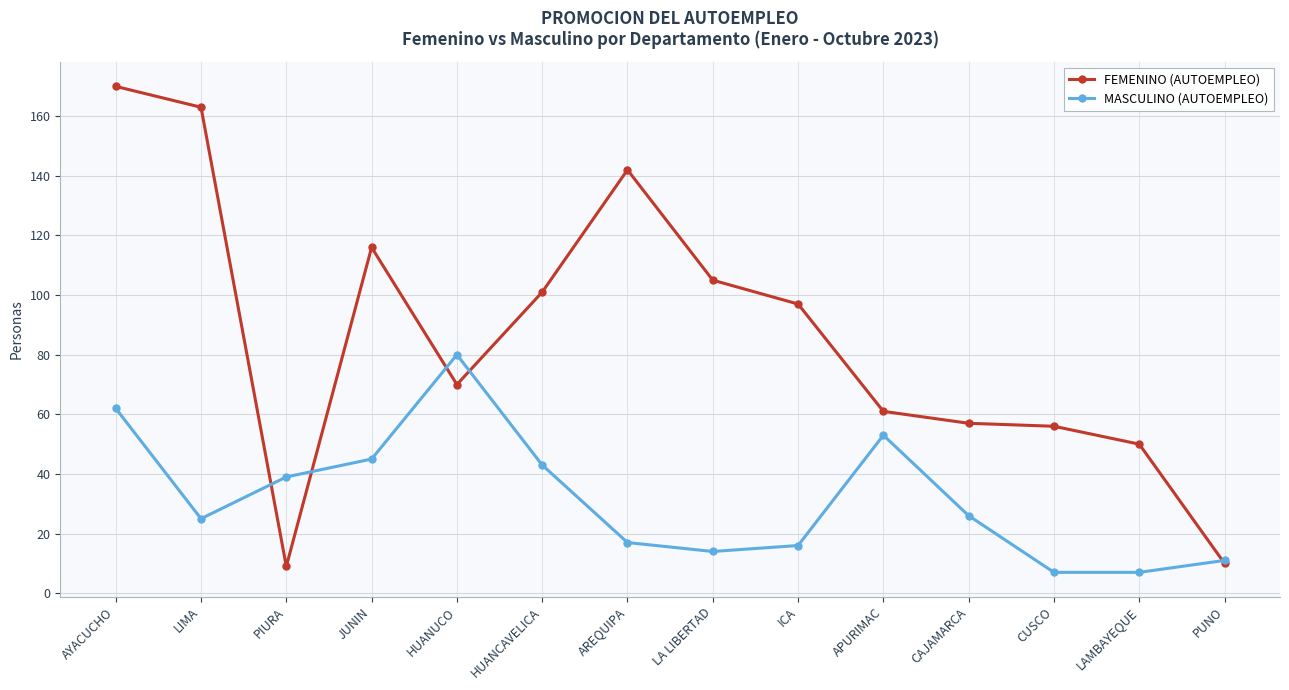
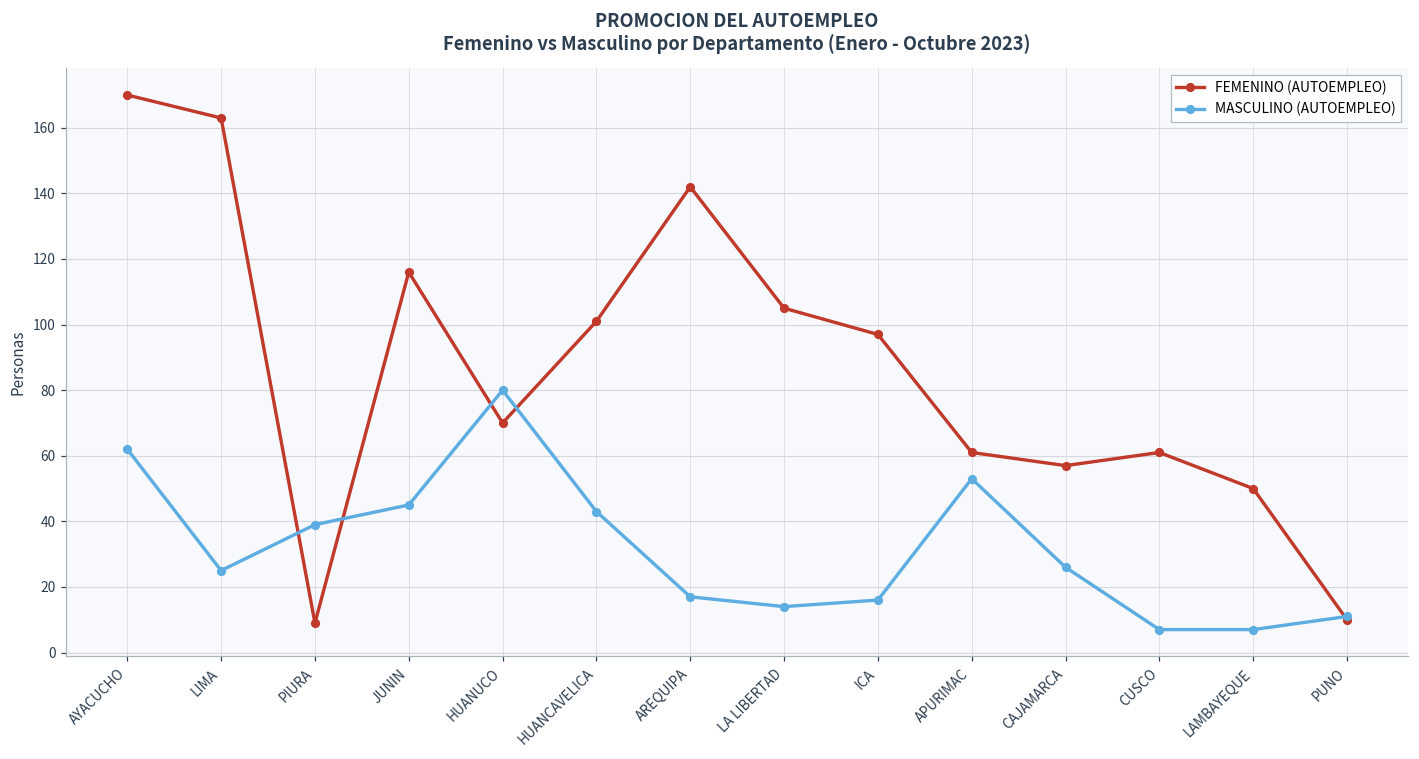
  {
    "FEMENINO (AUTOEMPLEO)": {
      "AYACUCHO": 170,
      "LIMA": 163,
      "PIURA": 9,
      "JUNIN": 116,
      "HUANUCO": 70,
      "HUANCAVELICA": 101,
      "AREQUIPA": 142,
      "LA LIBERTAD": 105,
      "ICA": 97,
      "APURIMAC": 61,
      "CAJAMARCA": 57,
-     "CUSCO": 56,
+     "CUSCO": 61,
      "LAMBAYEQUE": 50,
      "PUNO": 10
    },
    "MASCULINO (AUTOEMPLEO)": {
      "AYACUCHO": 62,
      "LIMA": 25,
      "PIURA": 39,
      "JUNIN": 45,
      "HUANUCO": 80,
      "HUANCAVELICA": 43,
      "AREQUIPA": 17,
      "LA LIBERTAD": 14,
      "ICA": 16,
      "APURIMAC": 53,
      "CAJAMARCA": 26,
      "CUSCO": 7,
      "LAMBAYEQUE": 7,
      "PUNO": 11
    }
  }
